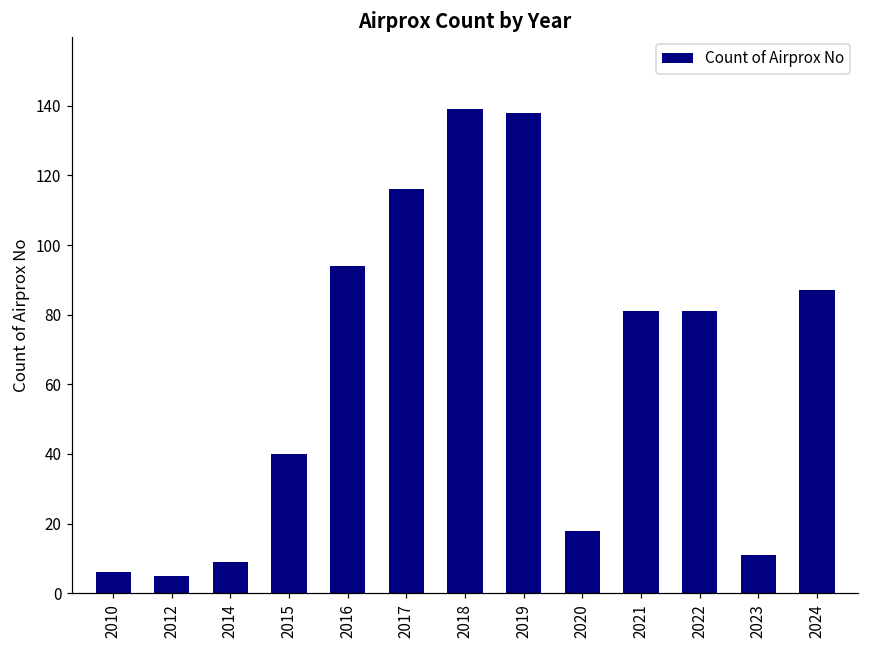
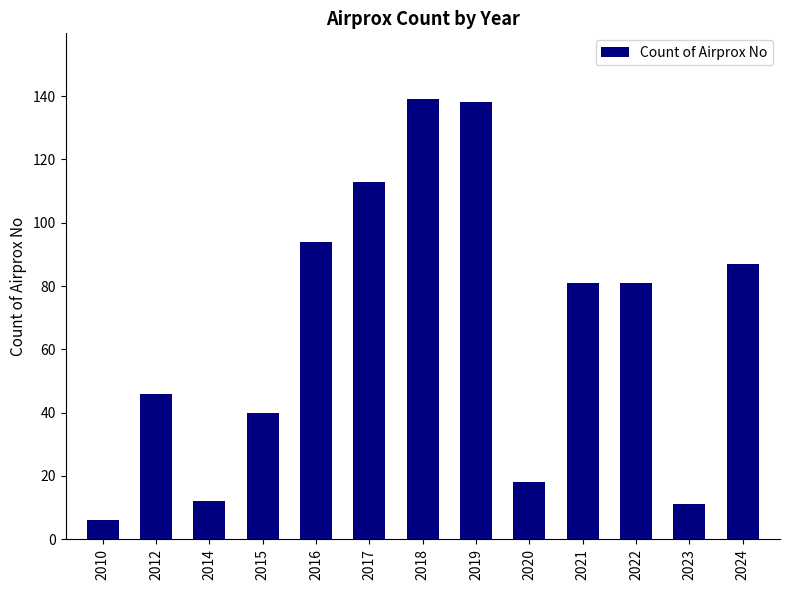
  {
    "2010": 6,
-   "2012": 5,
-   "2014": 9,
+   "2012": 46,
+   "2014": 12,
    "2015": 40,
    "2016": 94,
-   "2017": 116,
+   "2017": 113,
    "2018": 139,
    "2019": 138,
    "2020": 18,
    "2021": 81,
    "2022": 81,
    "2023": 11,
    "2024": 87
  }
